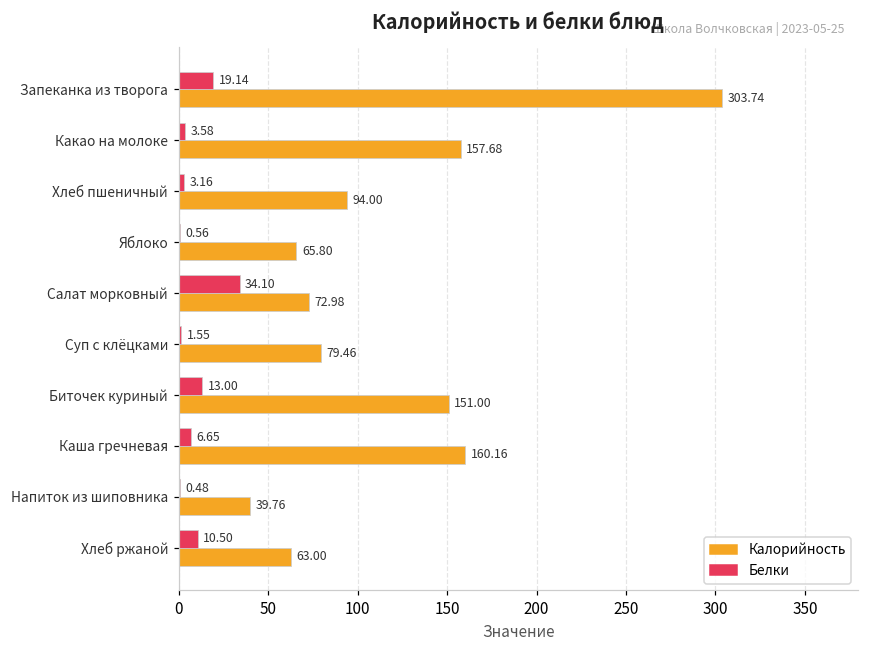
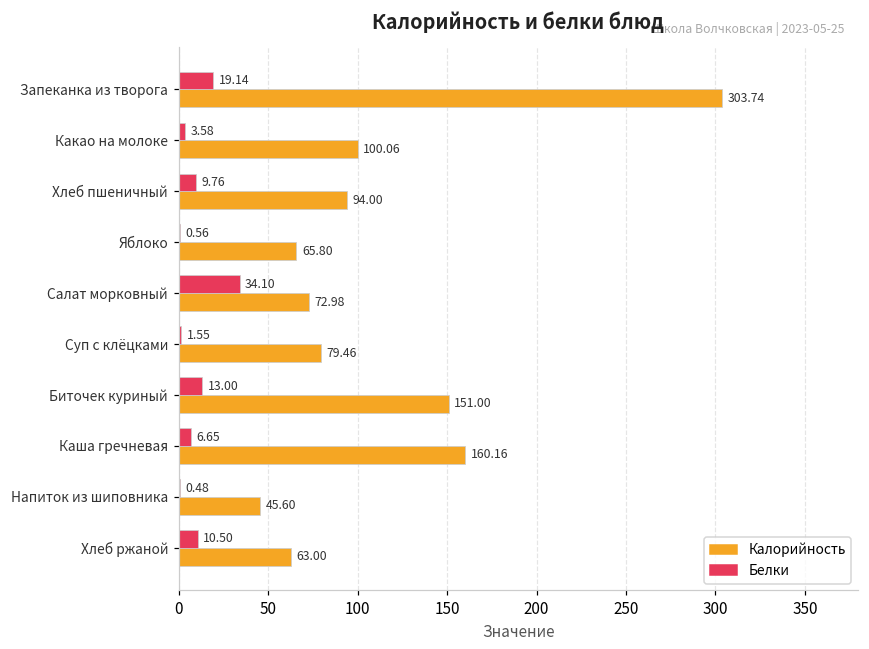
  {
    "Калорийность": {
      "Запеканка из творога": 303.74,
-     "Какао на молоке": 157.68,
+     "Какао на молоке": 100.06,
      "Хлеб пшеничный": 94.00,
      "Яблоко": 65.80,
      "Салат морковный": 72.98,
      "Суп с клёцками": 79.46,
      "Биточек куриный": 151.00,
      "Каша гречневая": 160.16,
-     "Напиток из шиповника": 39.76,
+     "Напиток из шиповника": 45.60,
      "Хлеб ржаной": 63.00
    },
    "Белки": {
      "Запеканка из творога": 19.14,
      "Какао на молоке": 3.58,
-     "Хлеб пшеничный": 3.16,
+     "Хлеб пшеничный": 9.76,
      "Яблоко": 0.56,
      "Салат морковный": 34.10,
      "Суп с клёцками": 1.55,
      "Биточек куриный": 13.00,
      "Каша гречневая": 6.65,
      "Напиток из шиповника": 0.48,
      "Хлеб ржаной": 10.50
    }
  }
